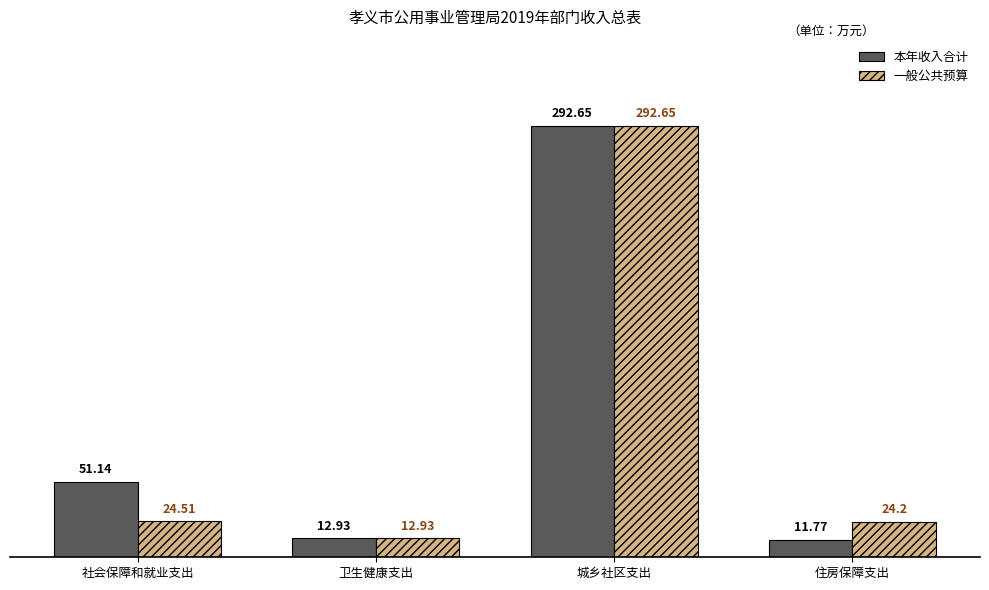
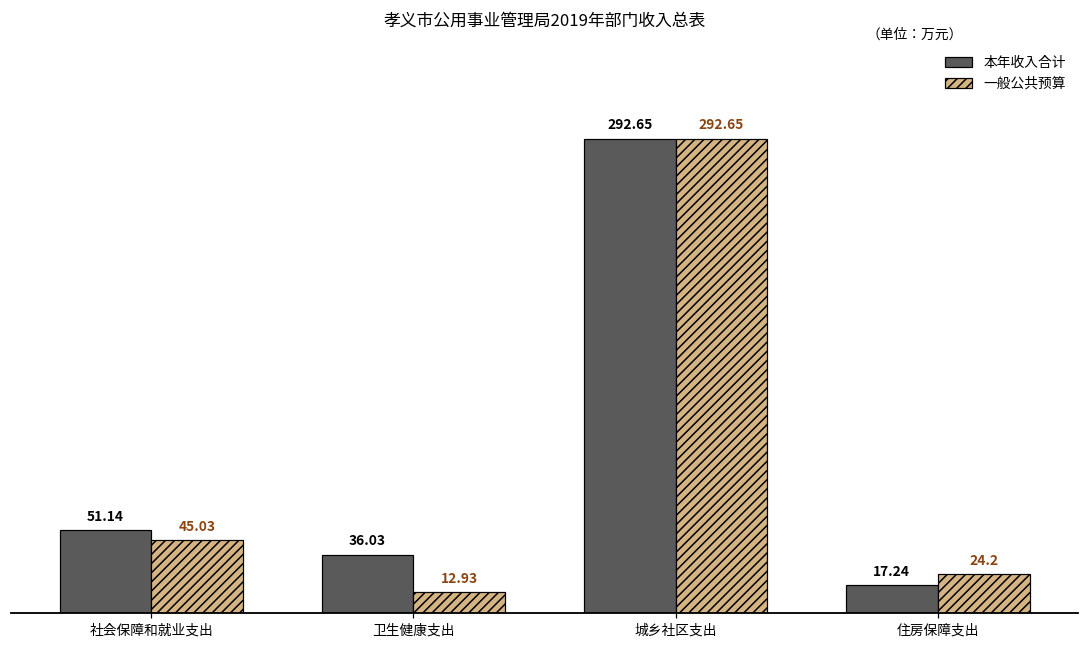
  {
    "本年收入合计": {
      "社会保障和就业支出": 51.14,
-     "卫生健康支出": 12.93,
+     "卫生健康支出": 36.03,
      "城乡社区支出": 292.65,
-     "住房保障支出": 11.77
+     "住房保障支出": 17.24
    },
    "一般公共预算": {
-     "社会保障和就业支出": 24.51,
+     "社会保障和就业支出": 45.03,
      "卫生健康支出": 12.93,
      "城乡社区支出": 292.65,
      "住房保障支出": 24.2
    }
  }
